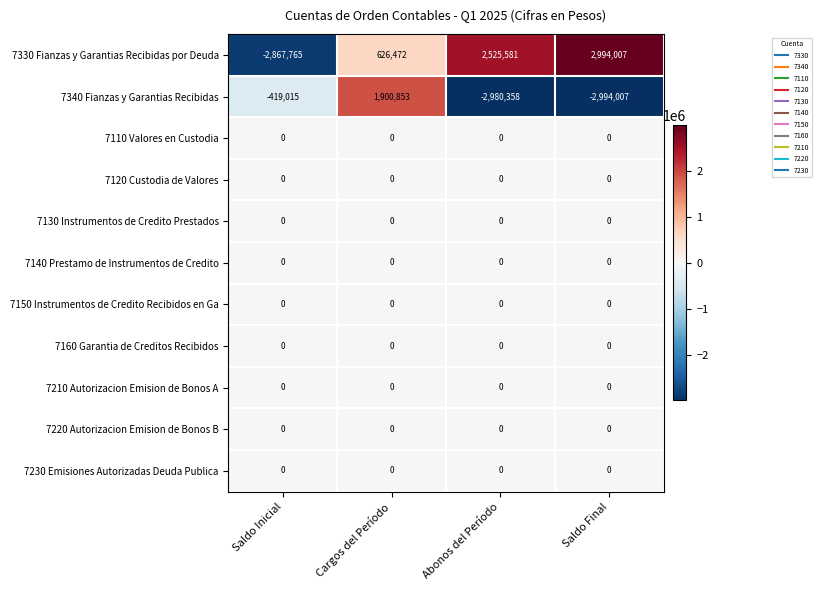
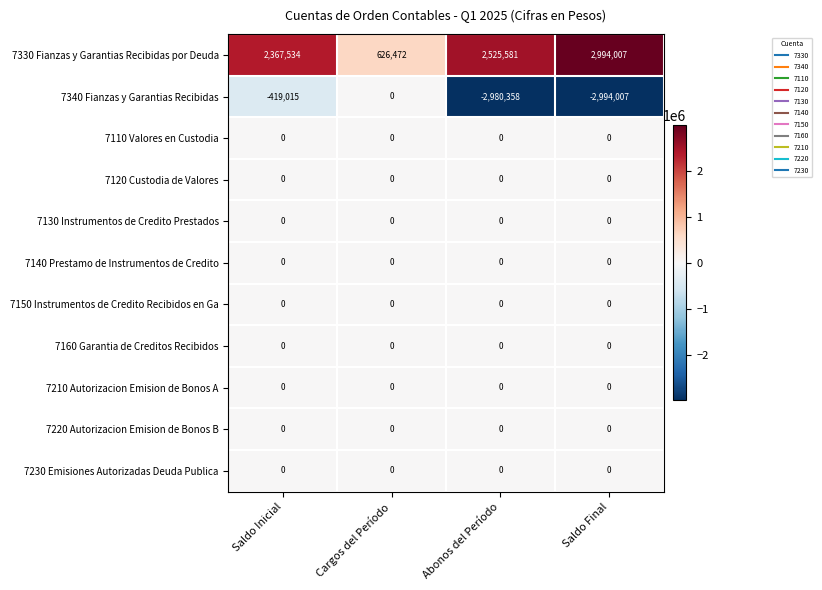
  {
    "7330 Fianzas y Garantias Recibidas por Deuda": {
-     "Saldo Inicial": "-2,867,765",
+     "Saldo Inicial": "2,367,534",
      "Cargos del Período": "626,472",
      "Abonos del Período": "2,525,581",
      "Saldo Final": "2,994,007"
    },
    "7340 Fianzas y Garantias Recibidas": {
      "Saldo Inicial": "-419,015",
-     "Cargos del Período": "1,900,853",
+     "Cargos del Período": "0",
      "Abonos del Período": "-2,980,358",
      "Saldo Final": "-2,994,007"
    },
    "7110 Valores en Custodia": {
      "Saldo Inicial": "0",
      "Cargos del Período": "0",
      "Abonos del Período": "0",
      "Saldo Final": "0"
    },
    "7120 Custodia de Valores": {
      "Saldo Inicial": "0",
      "Cargos del Período": "0",
      "Abonos del Período": "0",
      "Saldo Final": "0"
    },
    "7130 Instrumentos de Credito Prestados": {
      "Saldo Inicial": "0",
      "Cargos del Período": "0",
      "Abonos del Período": "0",
      "Saldo Final": "0"
    },
    "7140 Prestamo de Instrumentos de Credito": {
      "Saldo Inicial": "0",
      "Cargos del Período": "0",
      "Abonos del Período": "0",
      "Saldo Final": "0"
    },
    "7150 Instrumentos de Credito Recibidos en Ga": {
      "Saldo Inicial": "0",
      "Cargos del Período": "0",
      "Abonos del Período": "0",
      "Saldo Final": "0"
    },
    "7160 Garantia de Creditos Recibidos": {
      "Saldo Inicial": "0",
      "Cargos del Período": "0",
      "Abonos del Período": "0",
      "Saldo Final": "0"
    },
    "7210 Autorizacion Emision de Bonos A": {
      "Saldo Inicial": "0",
      "Cargos del Período": "0",
      "Abonos del Período": "0",
      "Saldo Final": "0"
    },
    "7220 Autorizacion Emision de Bonos B": {
      "Saldo Inicial": "0",
      "Cargos del Período": "0",
      "Abonos del Período": "0",
      "Saldo Final": "0"
    },
    "7230 Emisiones Autorizadas Deuda Publica": {
      "Saldo Inicial": "0",
      "Cargos del Período": "0",
      "Abonos del Período": "0",
      "Saldo Final": "0"
    }
  }
